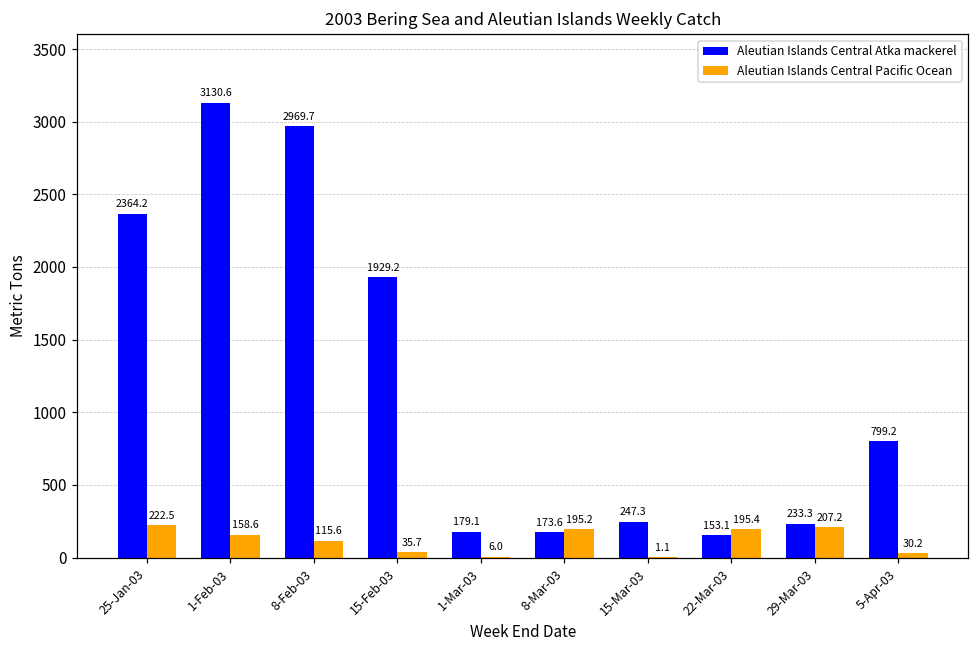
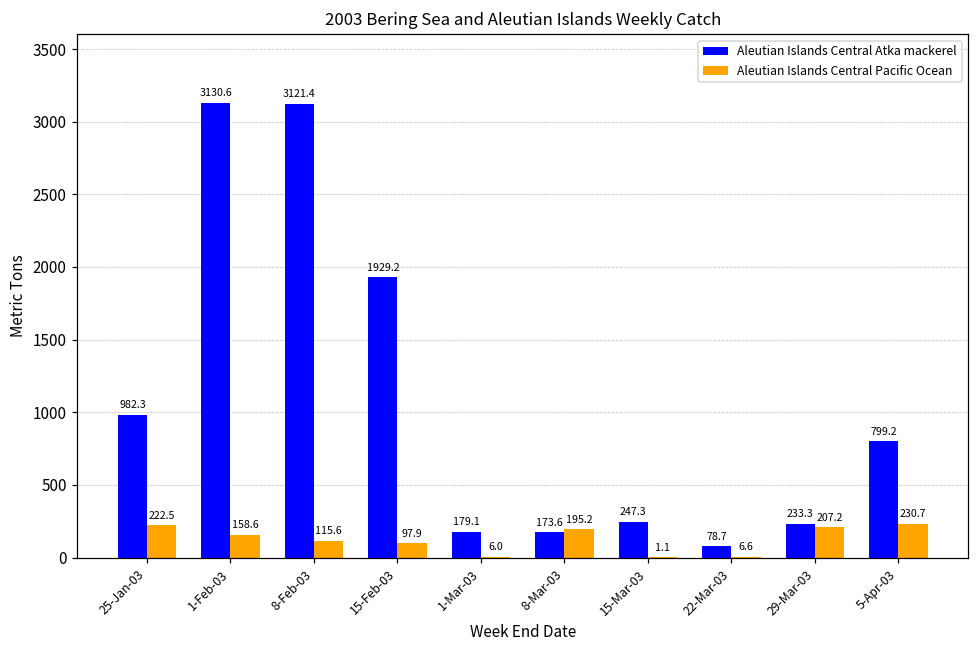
  {
    "Aleutian Islands Central Atka mackerel": {
-     "25-Jan-03": 2364.2,
+     "25-Jan-03": 982.3,
      "1-Feb-03": 3130.6,
-     "8-Feb-03": 2969.7,
+     "8-Feb-03": 3121.4,
      "15-Feb-03": 1929.2,
      "1-Mar-03": 179.1,
      "8-Mar-03": 173.6,
      "15-Mar-03": 247.3,
-     "22-Mar-03": 153.1,
+     "22-Mar-03": 78.7,
      "29-Mar-03": 233.3,
      "5-Apr-03": 799.2
    },
    "Aleutian Islands Central Pacific Ocean": {
      "25-Jan-03": 222.5,
      "1-Feb-03": 158.6,
      "8-Feb-03": 115.6,
-     "15-Feb-03": 35.7,
+     "15-Feb-03": 97.9,
      "1-Mar-03": 6.0,
      "8-Mar-03": 195.2,
      "15-Mar-03": 1.1,
-     "22-Mar-03": 195.4,
+     "22-Mar-03": 6.6,
      "29-Mar-03": 207.2,
-     "5-Apr-03": 30.2
+     "5-Apr-03": 230.7
    }
  }
